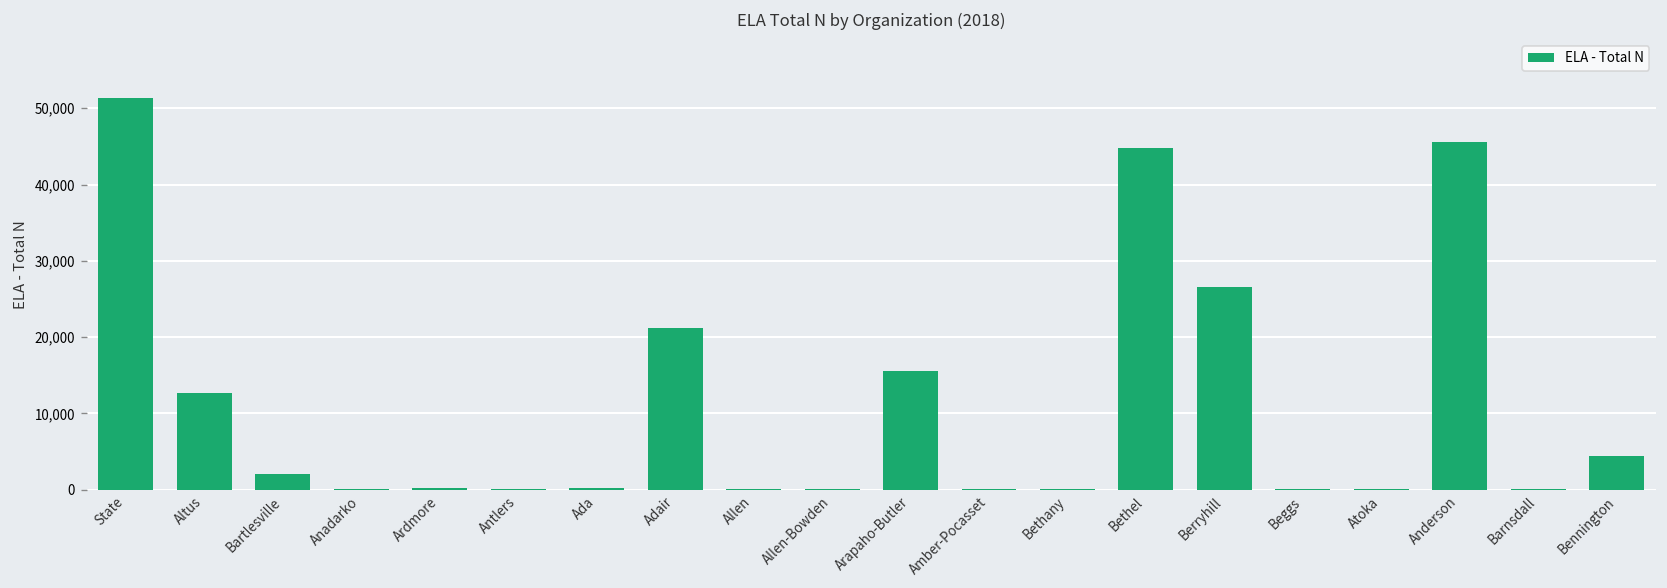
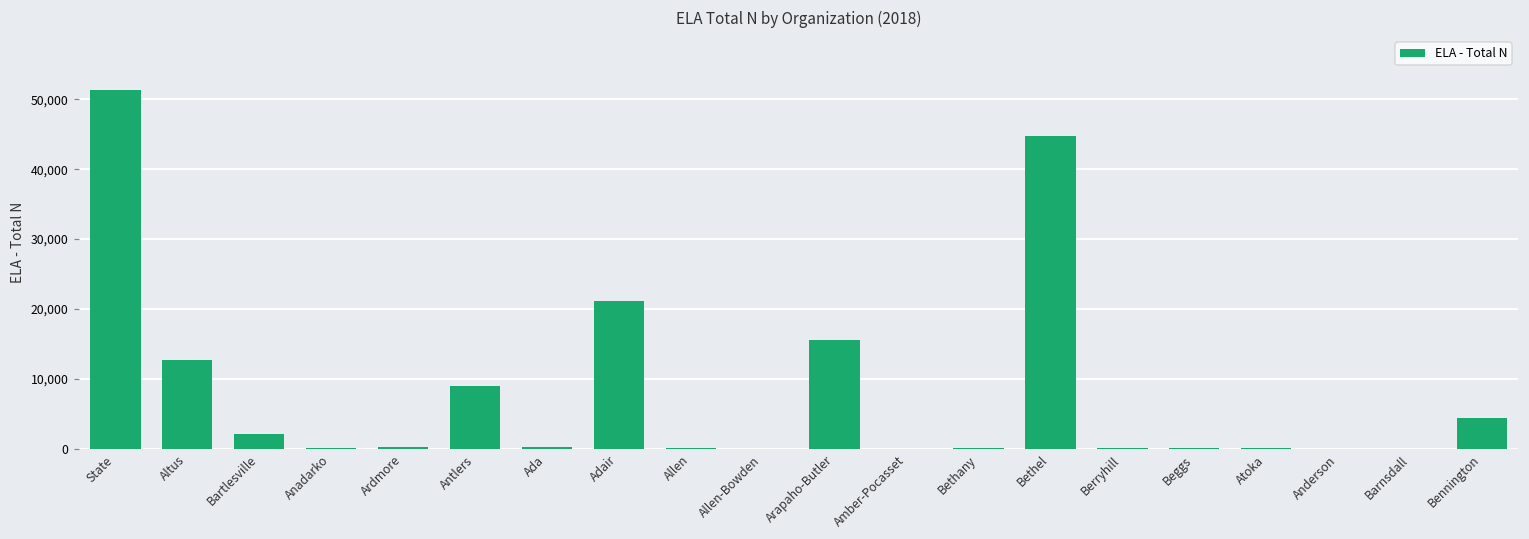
  {
    "State": "51,000",
    "Altus": "13,000",
    "Bartlesville": "2,000",
-   "Antlers": "0",
+   "Antlers": "9,000",
    "Adair": "21,000",
    "Arapaho-Butler": "16,000",
    "Bethel": "45,000",
-   "Berryhill": "27,000",
-   "Anderson": "46,000",
+   "Berryhill": "0",
+   "Anderson": "0",
    "Bennington": "4,000"
  }
